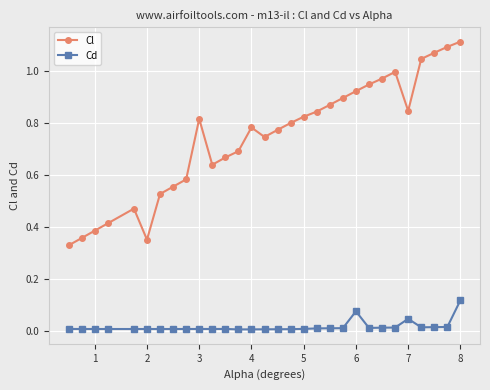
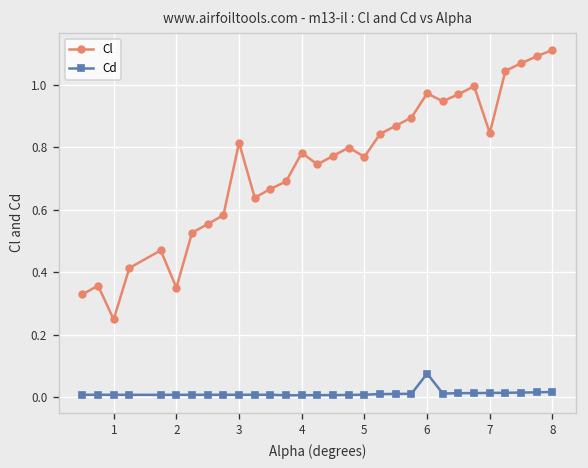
  {
    "Cl": {
-     "1": 0.39,
+     "1": 0.25,
      "2": 0.35,
      "3": 0.82,
      "4": 0.78,
-     "5": 0.82,
-     "6": 0.92,
+     "5": 0.77,
+     "6": 0.97,
      "7": 0.85,
      "8": 1.11
    },
    "Cd": {
      "1": 0.01,
      "2": 0.01,
      "3": 0.01,
      "4": 0.01,
      "5": 0.01,
      "6": 0.08,
-     "7": 0.05,
-     "8": 0.12
+     "7": 0.01,
+     "8": 0.02
    }
  }
